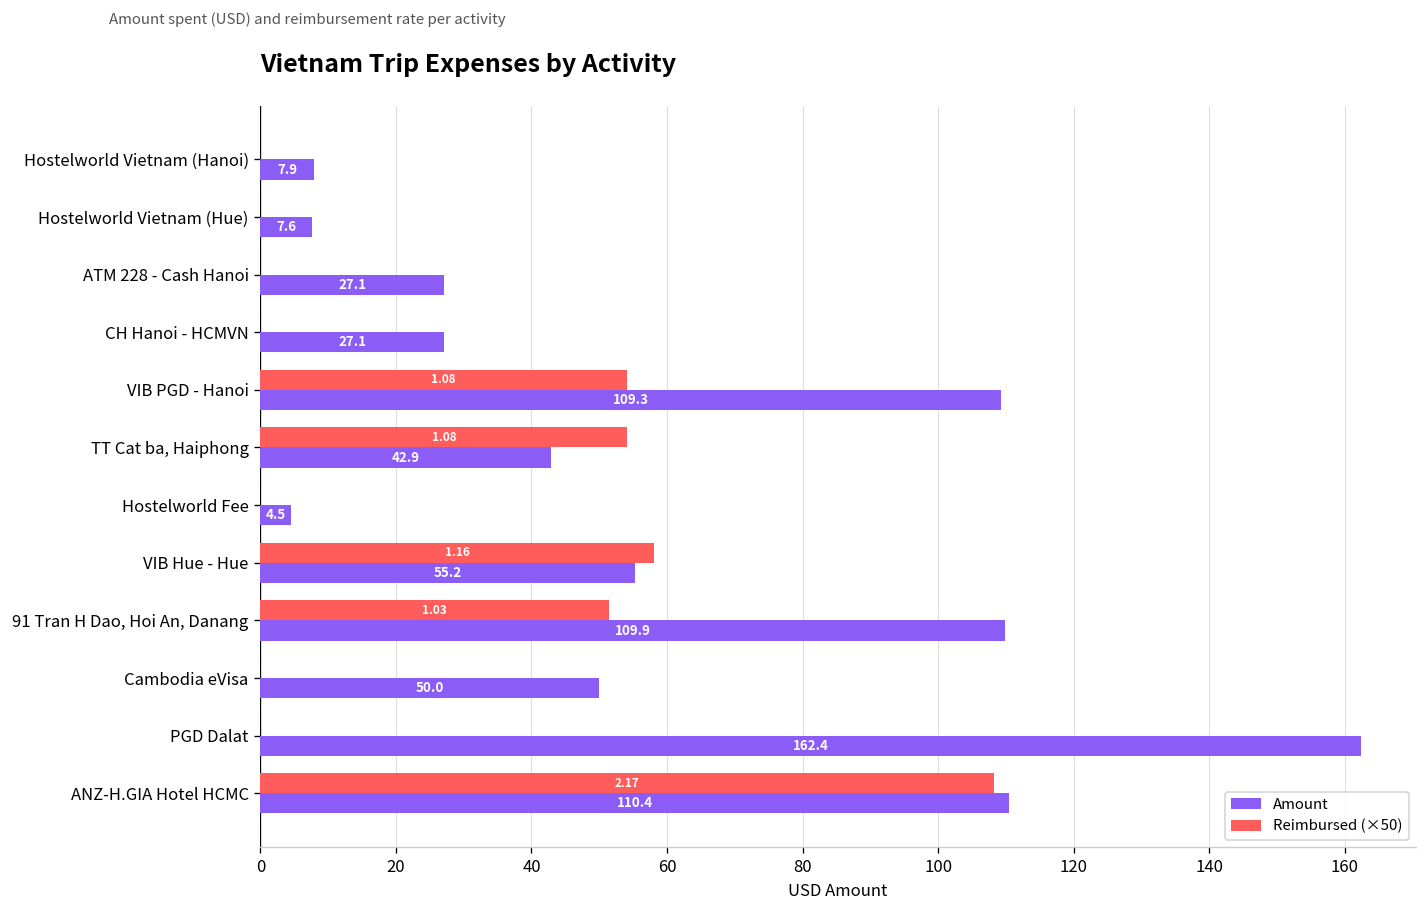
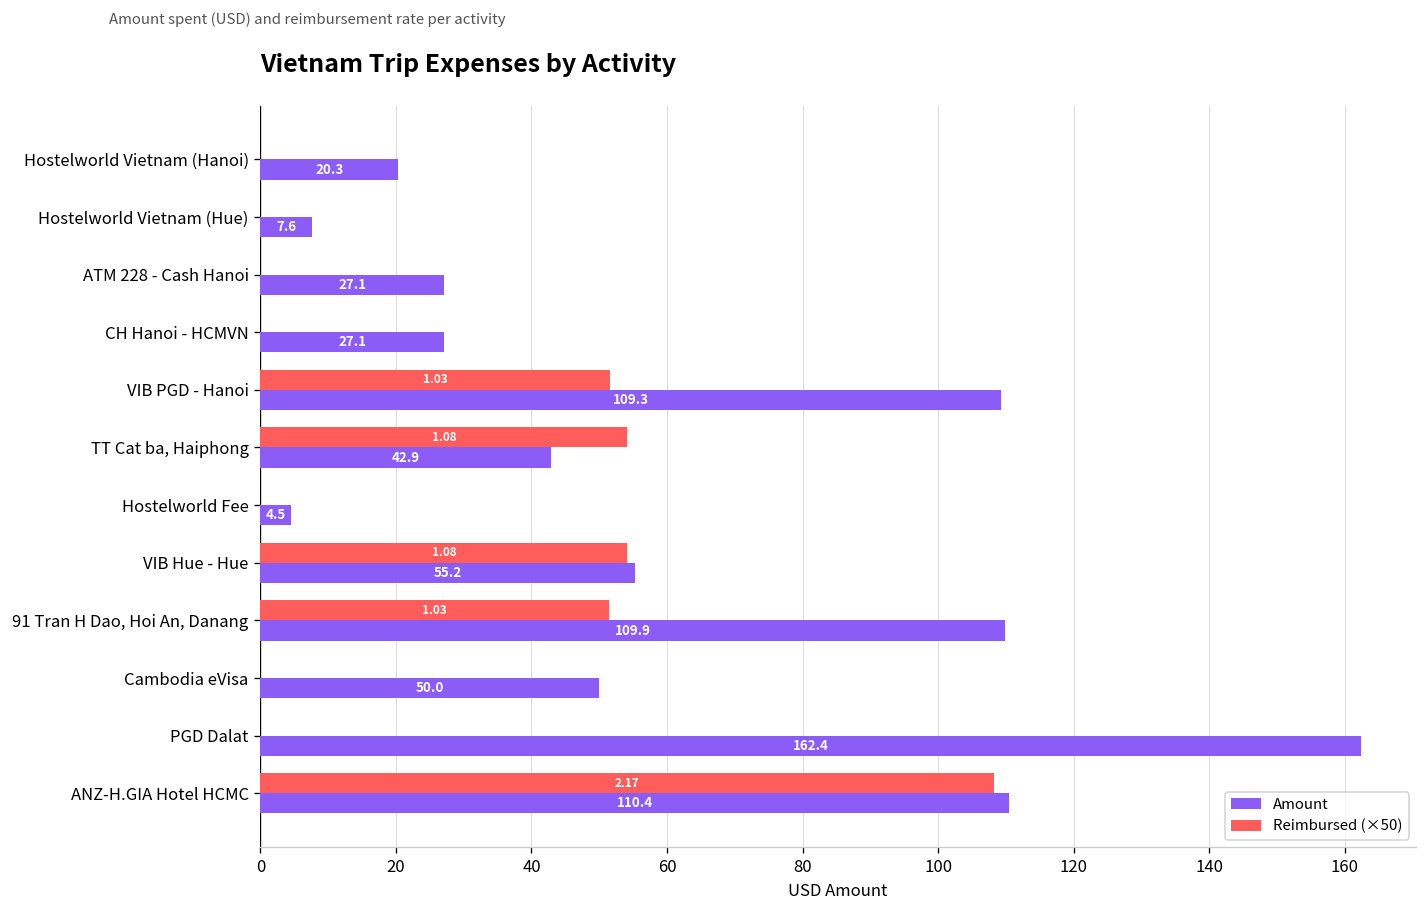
  {
    "Amount": {
-     "Hostelworld Vietnam (Hanoi)": 7.9,
+     "Hostelworld Vietnam (Hanoi)": 20.3,
      "Hostelworld Vietnam (Hue)": 7.6,
      "ATM 228 - Cash Hanoi": 27.1,
      "CH Hanoi - HCMVN": 27.1,
      "VIB PGD - Hanoi": 109.3,
      "TT Cat ba, Haiphong": 42.9,
      "Hostelworld Fee": 4.5,
      "VIB Hue - Hue": 55.2,
      "91 Tran H Dao, Hoi An, Danang": 109.9,
      "Cambodia eVisa": 50.0,
      "PGD Dalat": 162.4,
      "ANZ-H.GIA Hotel HCMC": 110.4
    },
    "Reimbursed (×50)": {
-     "VIB PGD - Hanoi": 1.08,
-     "VIB Hue - Hue": 1.16
+     "VIB PGD - Hanoi": 1.03,
+     "VIB Hue - Hue": 1.08
    }
  }
